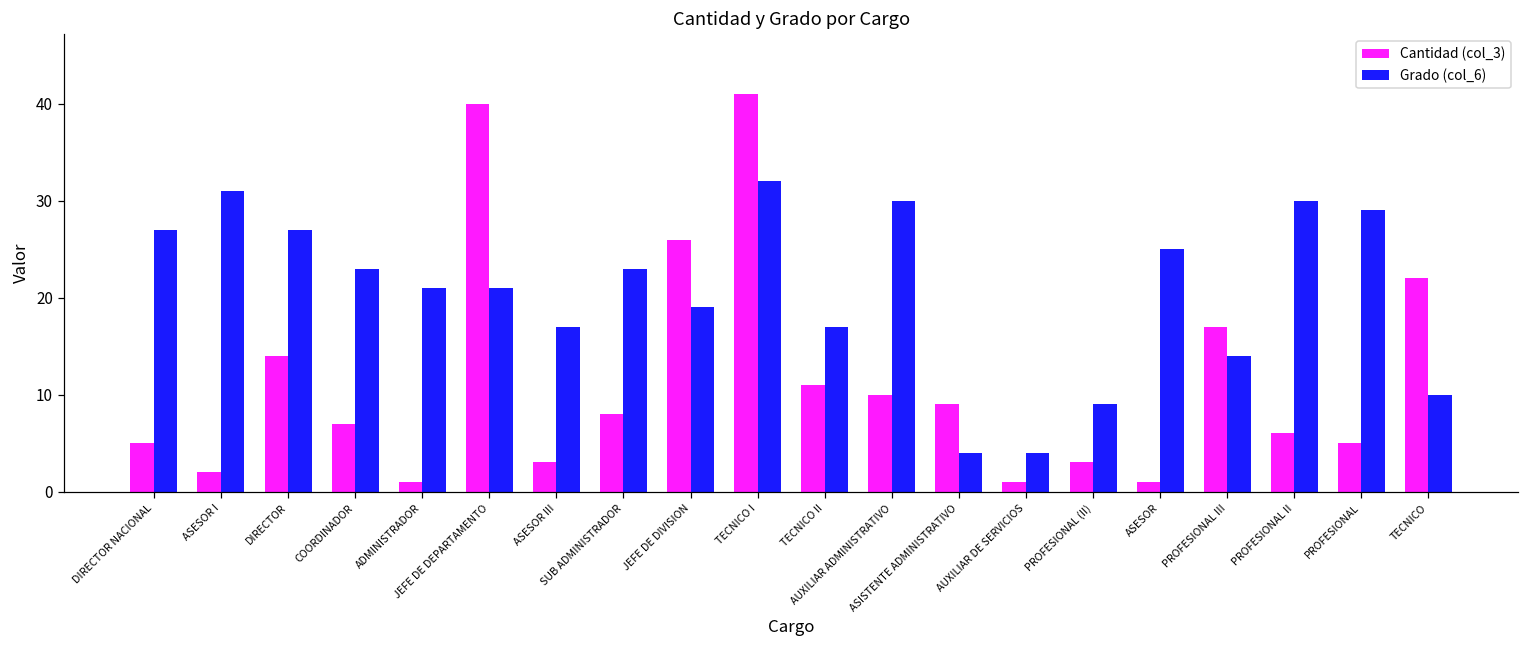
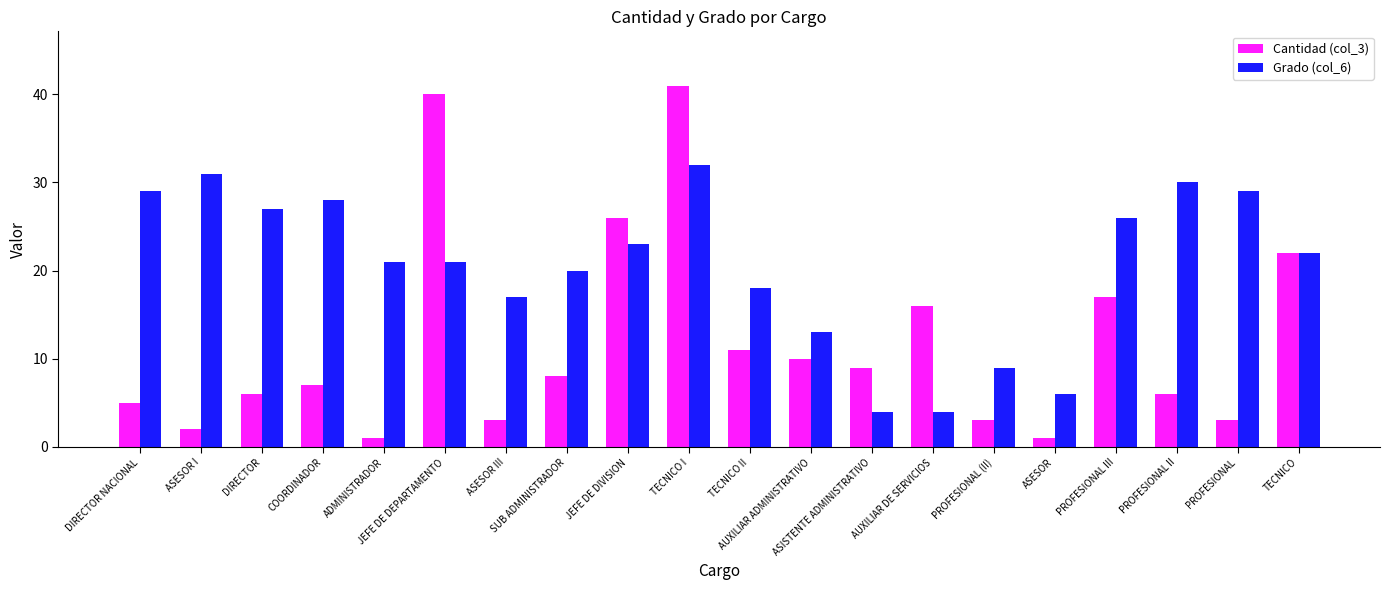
  {
    "Cantidad (col_3)": {
      "DIRECTOR NACIONAL": 5,
      "ASESOR I": 2,
-     "DIRECTOR": 14,
+     "DIRECTOR": 6,
      "COORDINADOR": 7,
      "ADMINISTRADOR": 1,
      "JEFE DE DEPARTAMENTO": 40,
      "ASESOR III": 3,
      "SUB ADMINISTRADOR": 8,
      "JEFE DE DIVISION": 26,
      "TECNICO I": 41,
      "TECNICO II": 11,
      "AUXILIAR ADMINISTRATIVO": 10,
      "ASISTENTE ADMINISTRATIVO": 9,
-     "AUXILIAR DE SERVICIOS": 1,
+     "AUXILIAR DE SERVICIOS": 16,
      "PROFESIONAL (II)": 3,
      "ASESOR": 1,
      "PROFESIONAL III": 17,
      "PROFESIONAL II": 6,
-     "PROFESIONAL": 5,
+     "PROFESIONAL": 3,
      "TECNICO": 22
    },
    "Grado (col_6)": {
-     "DIRECTOR NACIONAL": 27,
+     "DIRECTOR NACIONAL": 29,
      "ASESOR I": 31,
      "DIRECTOR": 27,
-     "COORDINADOR": 23,
+     "COORDINADOR": 28,
      "ADMINISTRADOR": 21,
      "JEFE DE DEPARTAMENTO": 21,
      "ASESOR III": 17,
-     "SUB ADMINISTRADOR": 23,
-     "JEFE DE DIVISION": 19,
+     "SUB ADMINISTRADOR": 20,
+     "JEFE DE DIVISION": 23,
      "TECNICO I": 32,
-     "TECNICO II": 17,
-     "AUXILIAR ADMINISTRATIVO": 30,
+     "TECNICO II": 18,
+     "AUXILIAR ADMINISTRATIVO": 13,
      "ASISTENTE ADMINISTRATIVO": 4,
      "AUXILIAR DE SERVICIOS": 4,
      "PROFESIONAL (II)": 9,
-     "ASESOR": 25,
-     "PROFESIONAL III": 14,
+     "ASESOR": 6,
+     "PROFESIONAL III": 26,
      "PROFESIONAL II": 30,
      "PROFESIONAL": 29,
-     "TECNICO": 10
+     "TECNICO": 22
    }
  }
